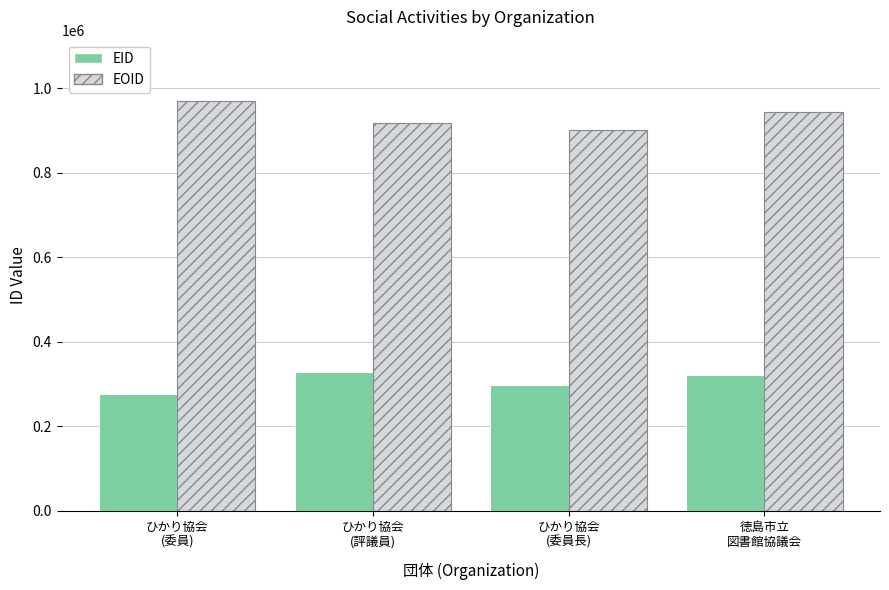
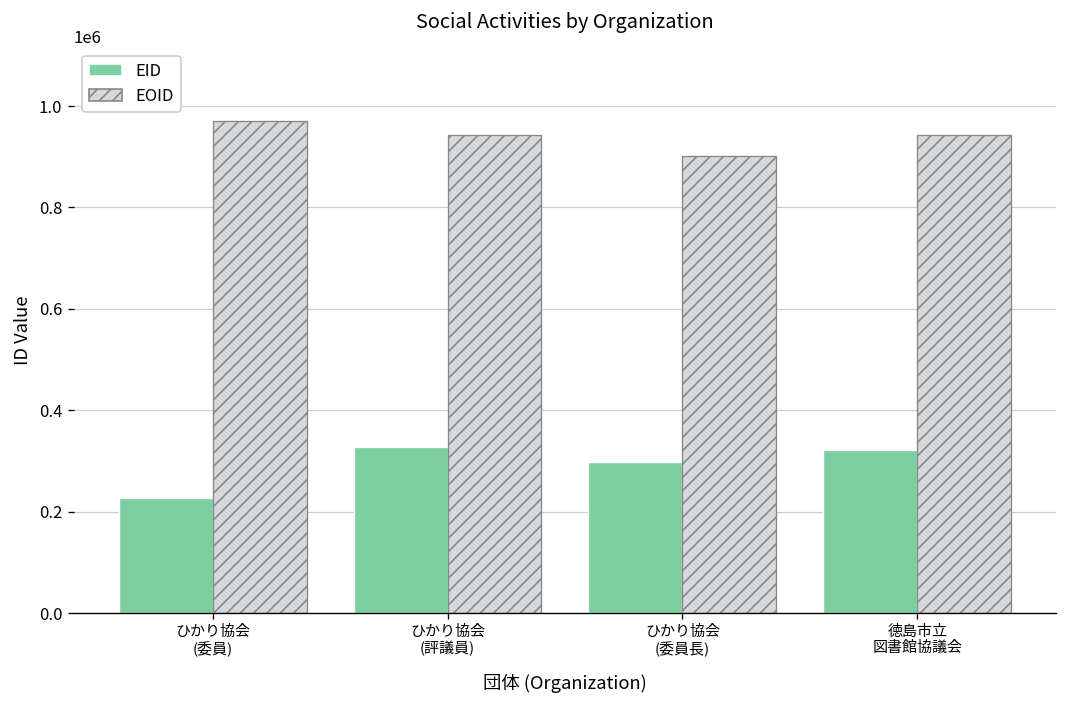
  {
    "EID": {
-     "ひかり協会 (委員)": 280000,
+     "ひかり協会 (委員)": 230000,
      "ひかり協会 (評議員)": 330000,
      "ひかり協会 (委員長)": 300000,
      "徳島市立 図書館協議会": 320000
    },
    "EOID": {
      "ひかり協会 (委員)": 970000,
-     "ひかり協会 (評議員)": 920000,
+     "ひかり協会 (評議員)": 940000,
      "ひかり協会 (委員長)": 900000,
      "徳島市立 図書館協議会": 940000
    }
  }
